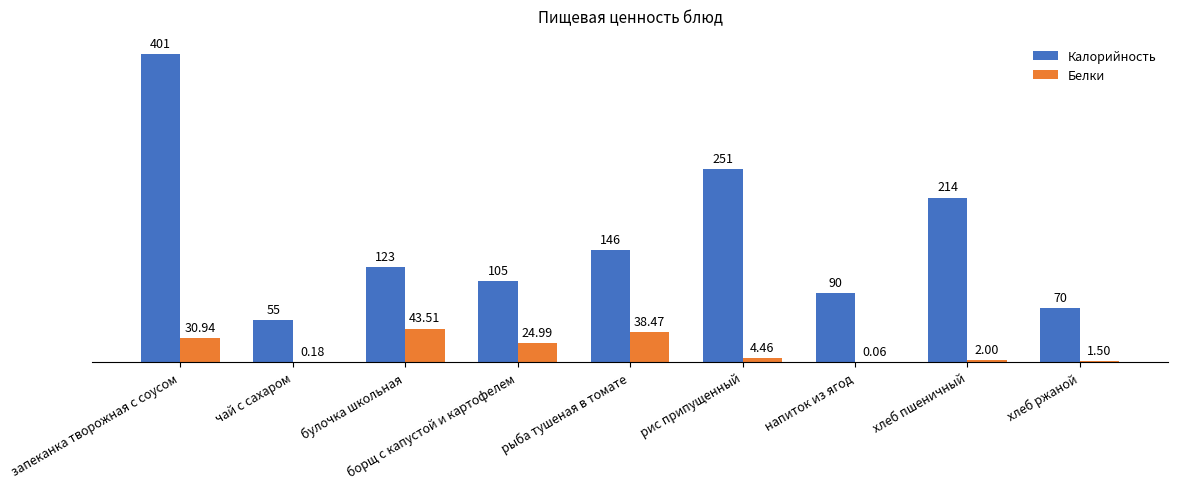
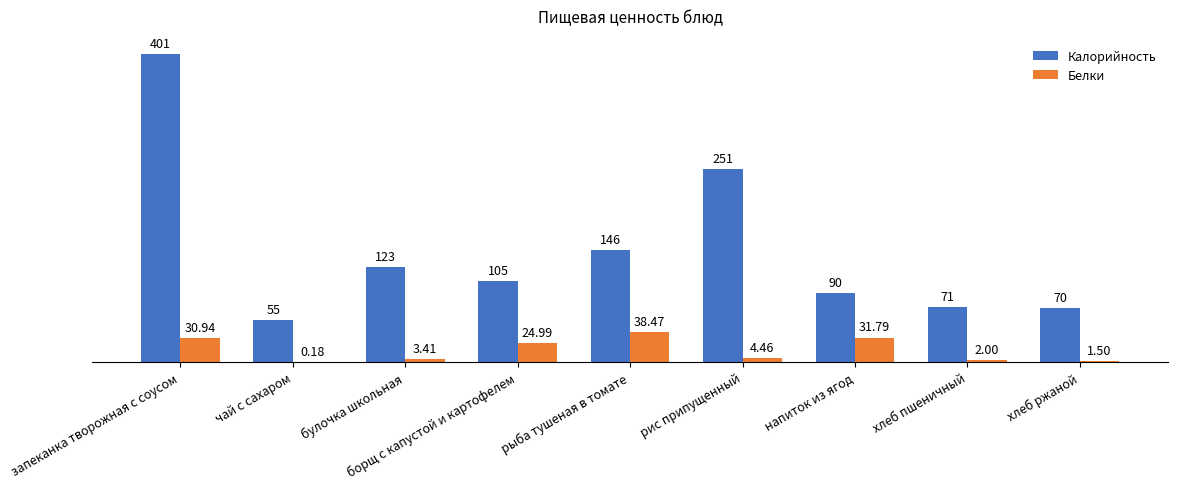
  {
    "Калорийность": {
      "запеканка творожная с соусом": 401,
      "чай с сахаром": 55,
      "булочка школьная": 123,
      "борщ с капустой и картофелем": 105,
      "рыба тушеная в томате": 146,
      "рис припущенный": 251,
      "напиток из ягод": 90,
-     "хлеб пшеничный": 214,
+     "хлеб пшеничный": 71,
      "хлеб ржаной": 70
    },
    "Белки": {
      "запеканка творожная с соусом": 30.94,
      "чай с сахаром": 0.18,
-     "булочка школьная": 43.51,
+     "булочка школьная": 3.41,
      "борщ с капустой и картофелем": 24.99,
      "рыба тушеная в томате": 38.47,
      "рис припущенный": 4.46,
-     "напиток из ягод": 0.06,
+     "напиток из ягод": 31.79,
      "хлеб пшеничный": 2.00,
      "хлеб ржаной": 1.50
    }
  }
